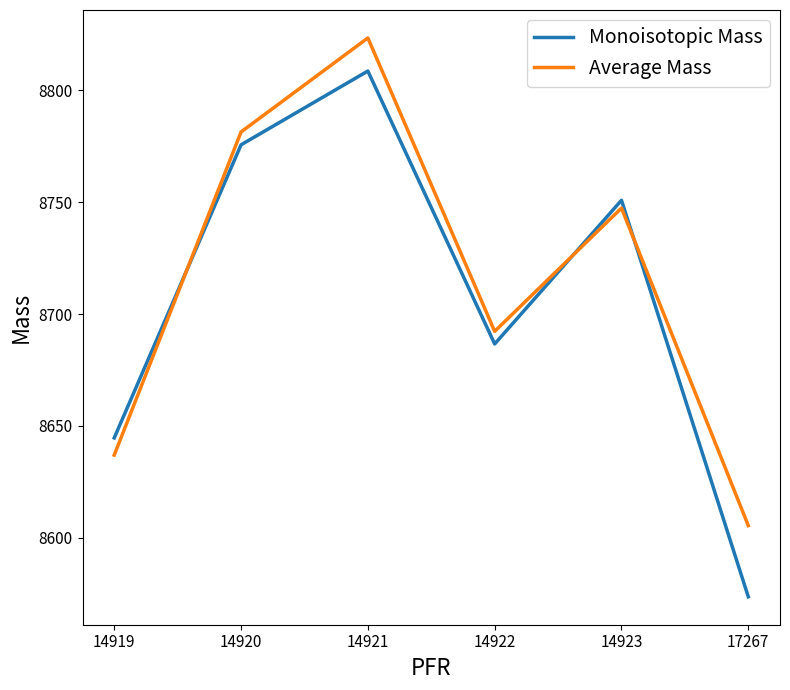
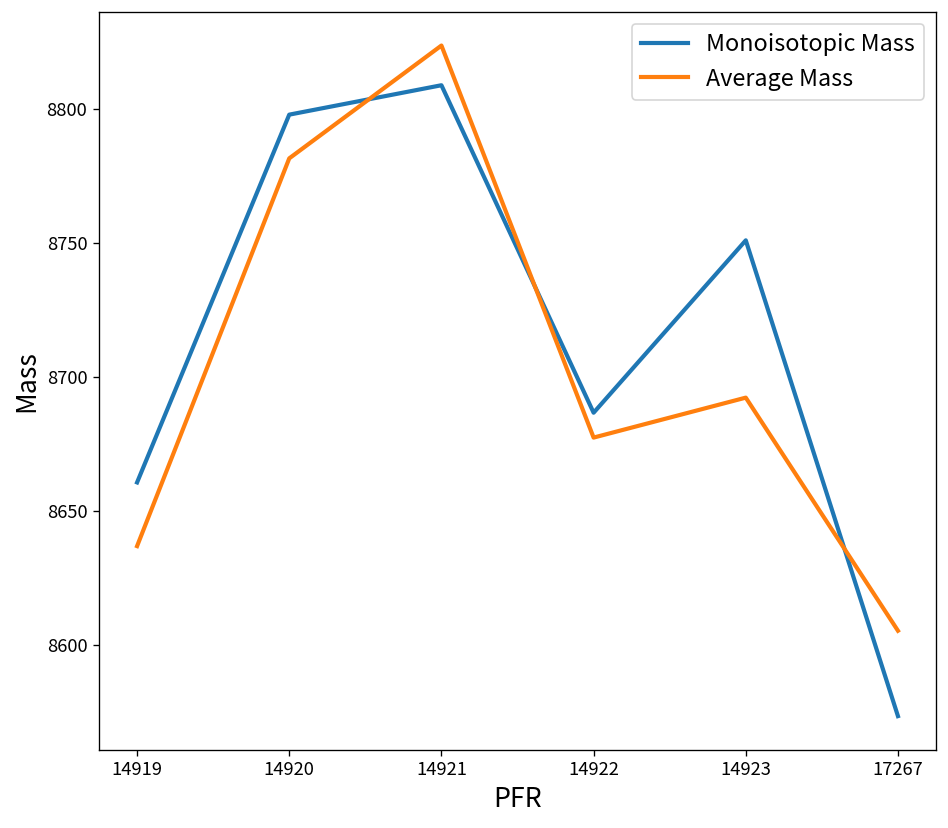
  {
    "Monoisotopic Mass": {
-     "14919": 8645,
-     "14920": 8776,
+     "14919": 8661,
+     "14920": 8798,
      "14921": 8809,
      "14922": 8687,
      "14923": 8751,
      "17267": 8574
    },
    "Average Mass": {
      "14919": 8637,
      "14920": 8781,
      "14921": 8823,
-     "14922": 8692,
-     "14923": 8747,
+     "14922": 8677,
+     "14923": 8692,
      "17267": 8605
    }
  }
